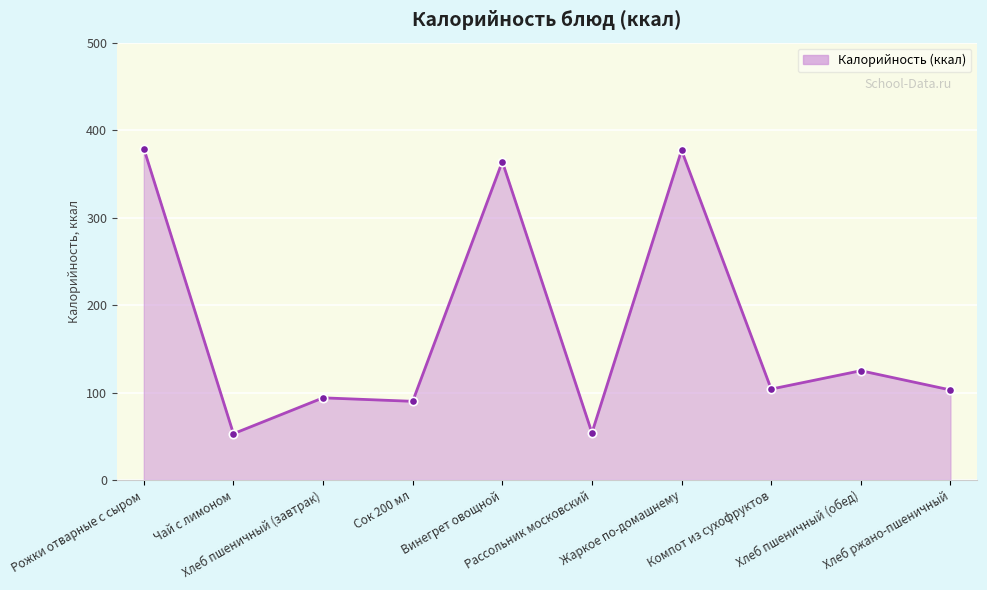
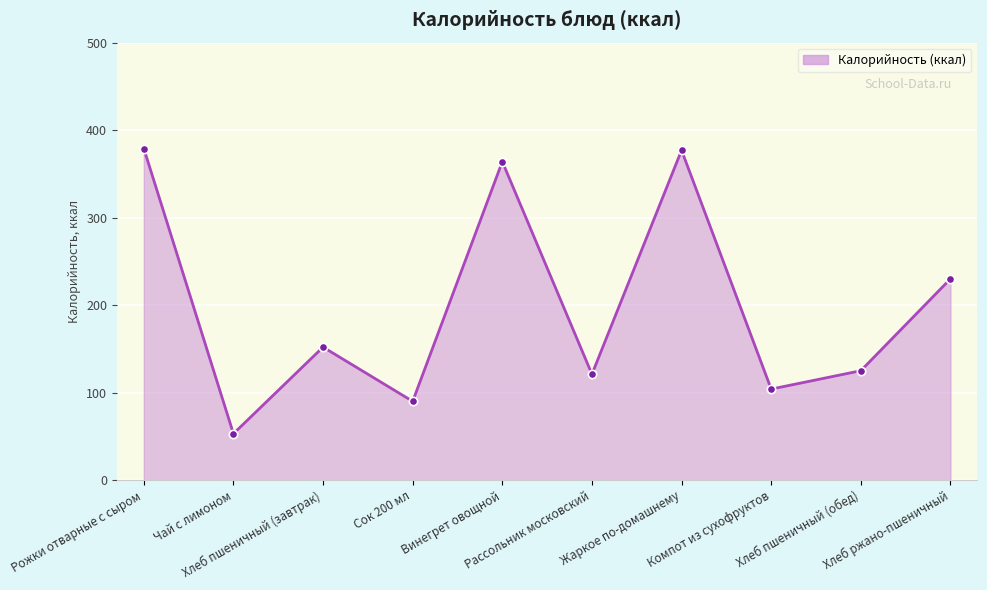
  {
    "Рожки отварные с сыром": 380,
    "Чай с лимоном": 50,
-   "Хлеб пшеничный (завтрак)": 90,
+   "Хлеб пшеничный (завтрак)": 150,
    "Сок 200 мл": 90,
    "Винегрет овощной": 360,
-   "Рассольник московский": 50,
+   "Рассольник московский": 120,
    "Жаркое по-домашнему": 380,
    "Компот из сухофруктов": 100,
    "Хлеб пшеничный (обед)": 130,
-   "Хлеб ржано-пшеничный": 100
+   "Хлеб ржано-пшеничный": 230
  }
